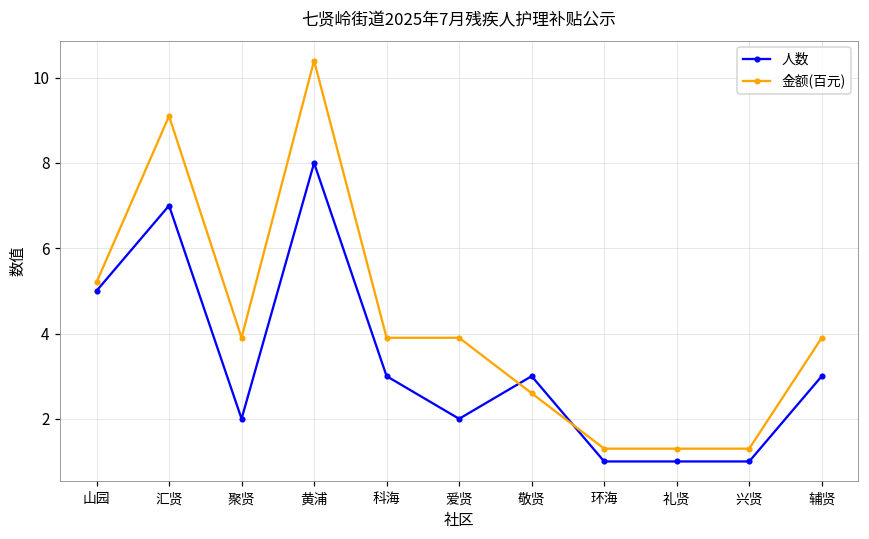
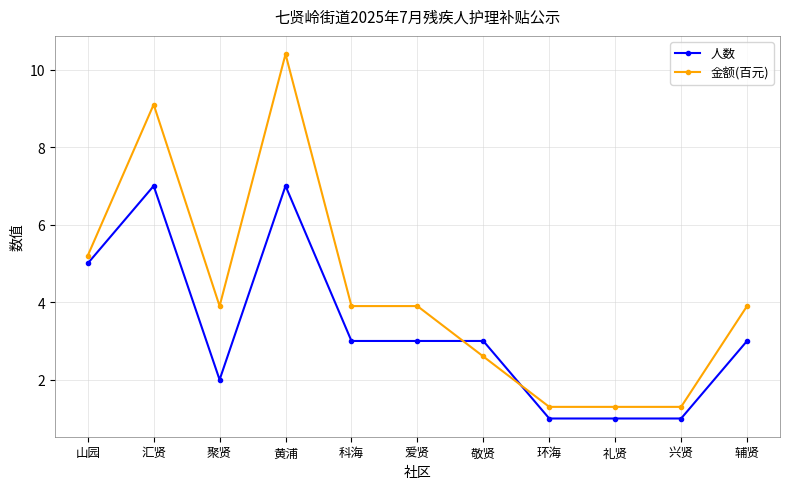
  {
    "人数": {
      "山园": 5,
      "汇贤": 7,
      "聚贤": 2,
-     "黄浦": 8,
+     "黄浦": 7,
      "科海": 3,
-     "爱贤": 2,
+     "爱贤": 3,
      "敬贤": 3,
      "环海": 1,
      "礼贤": 1,
      "兴贤": 1,
      "辅贤": 3
    },
    "金额(百元)": {
      "山园": 5.2,
      "汇贤": 9.1,
      "聚贤": 3.9,
      "黄浦": 10.4,
      "科海": 3.9,
      "爱贤": 3.9,
      "敬贤": 2.6,
      "环海": 1.3,
      "礼贤": 1.3,
      "兴贤": 1.3,
      "辅贤": 3.9
    }
  }
